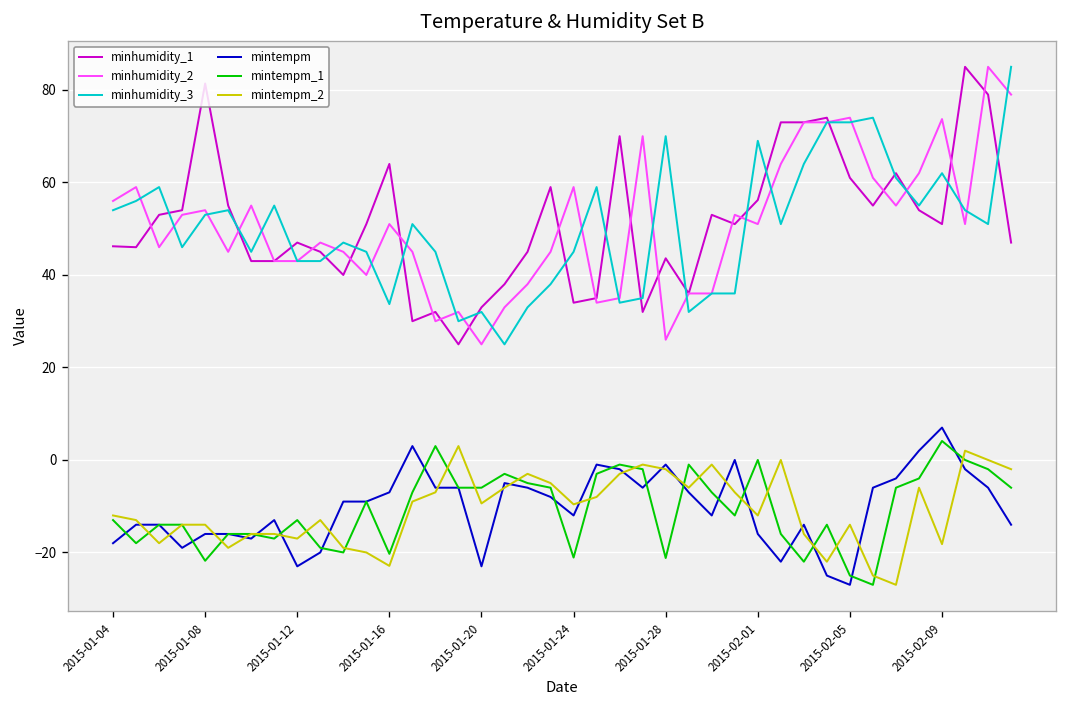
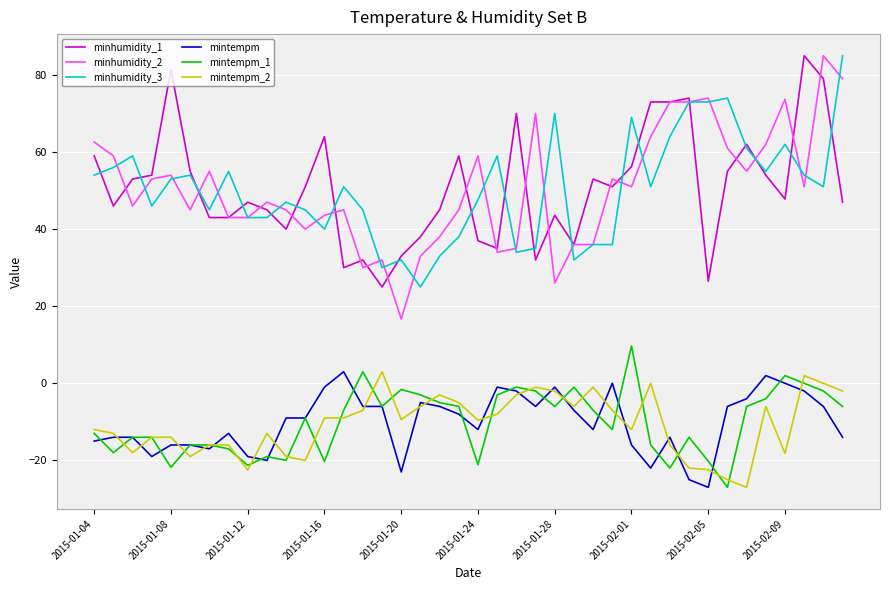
  {
    "minhumidity_1": {
-     "2015-01-04": 46,
+     "2015-01-04": 59,
      "2015-01-12": 47,
      "2015-01-16": 64,
      "2015-01-20": 33,
-     "2015-01-24": 34,
+     "2015-01-24": 37,
      "2015-01-28": 44,
      "2015-02-01": 56,
-     "2015-02-05": 61,
-     "2015-02-09": 51
+     "2015-02-05": 27,
+     "2015-02-09": 48
    },
    "minhumidity_2": {
-     "2015-01-04": 56,
+     "2015-01-04": 63,
      "2015-01-08": 54,
-     "2015-01-16": 51,
-     "2015-01-20": 25,
+     "2015-01-16": 44,
+     "2015-01-20": 17,
      "2015-01-24": 59,
      "2015-01-28": 26,
      "2015-02-01": 51,
      "2015-02-05": 74,
      "2015-02-09": 74
    },
    "minhumidity_3": {
      "2015-01-04": 54,
      "2015-01-08": 53,
-     "2015-01-16": 34,
+     "2015-01-16": 40,
      "2015-01-20": 32,
-     "2015-01-24": 45,
+     "2015-01-24": 48,
      "2015-01-28": 70,
      "2015-02-01": 69,
      "2015-02-05": 73,
      "2015-02-09": 62
    },
    "mintempm": {
-     "2015-01-04": -18,
+     "2015-01-04": -15,
      "2015-01-08": -16,
-     "2015-01-12": -23,
-     "2015-01-16": -7,
+     "2015-01-12": -19,
+     "2015-01-16": -1,
      "2015-01-20": -23,
      "2015-01-24": -12,
      "2015-01-28": -1,
      "2015-02-01": -16,
      "2015-02-05": -27,
-     "2015-02-09": 7
+     "2015-02-09": 0
    },
    "mintempm_1": {
      "2015-01-04": -13,
      "2015-01-08": -22,
-     "2015-01-12": -13,
+     "2015-01-12": -21,
      "2015-01-16": -20,
-     "2015-01-20": -6,
+     "2015-01-20": -2,
      "2015-01-24": -21,
-     "2015-01-28": -21,
-     "2015-02-01": 0,
-     "2015-02-05": -25,
-     "2015-02-09": 4
+     "2015-01-28": -6,
+     "2015-02-01": 10,
+     "2015-02-05": -20,
+     "2015-02-09": 2
    },
    "mintempm_2": {
      "2015-01-04": -12,
      "2015-01-08": -14,
-     "2015-01-12": -17,
-     "2015-01-16": -23,
+     "2015-01-12": -23,
+     "2015-01-16": -9,
      "2015-01-20": -9,
      "2015-01-24": -10,
      "2015-01-28": -2,
      "2015-02-01": -12,
-     "2015-02-05": -14,
+     "2015-02-05": -22,
      "2015-02-09": -18
    }
  }
